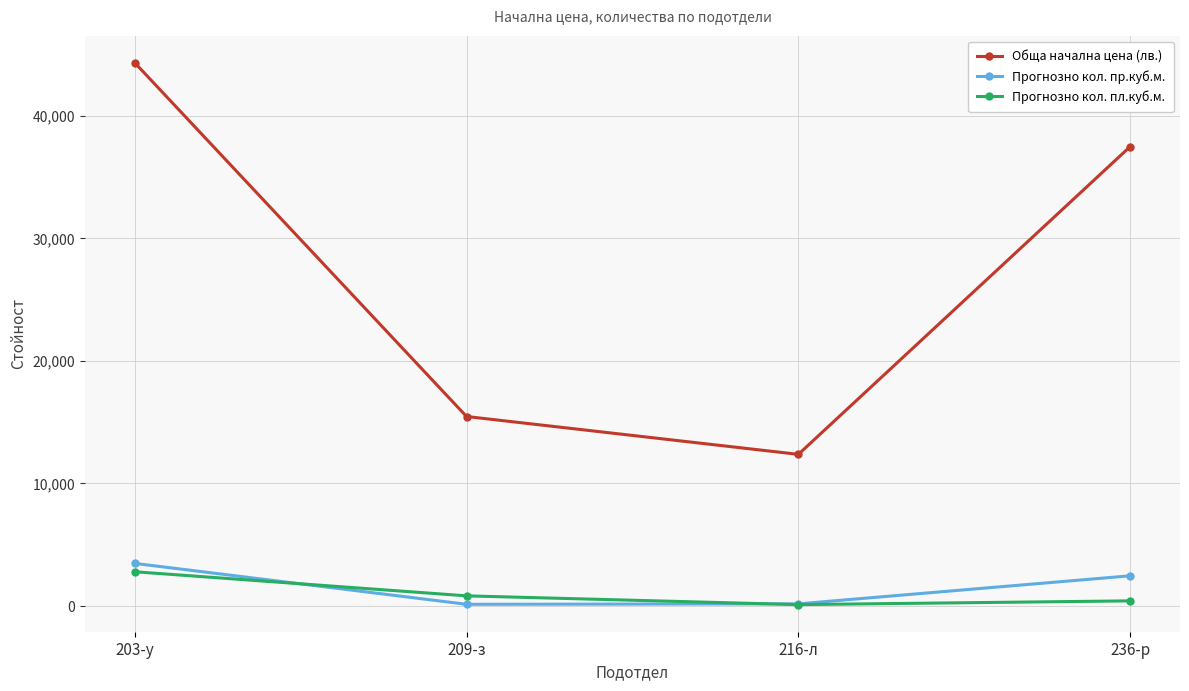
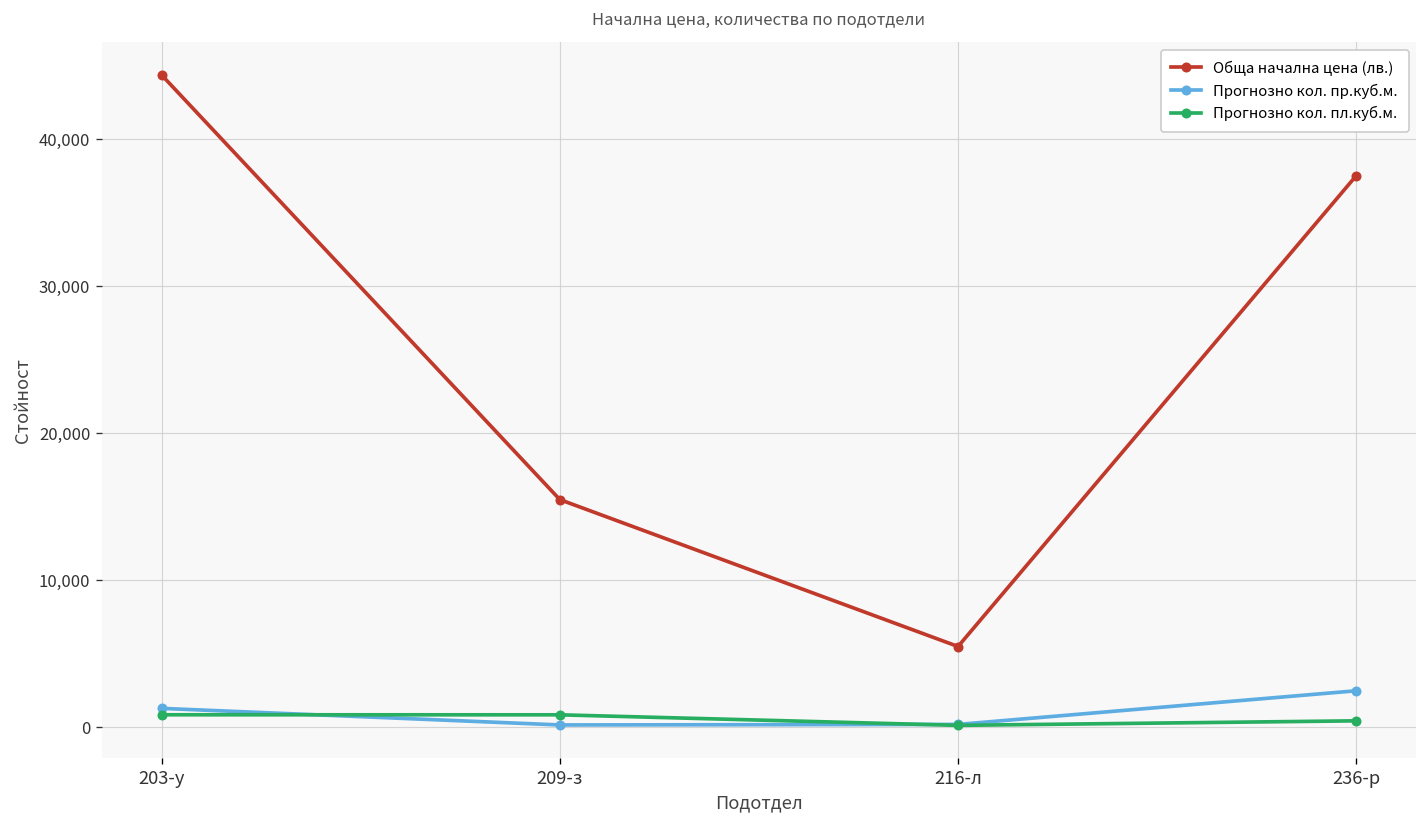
  {
    "Обща начална цена (лв.)": {
      "203-у": "44,300",
      "209-з": "15,500",
-     "216-л": "12,400",
+     "216-л": "5,500",
      "236-р": "37,500"
    },
    "Прогнозно кол. пр.куб.м.": {
-     "203-у": "3,500",
+     "203-у": "1,300",
      "209-з": "100",
      "236-р": "2,500"
    },
    "Прогнозно кол. пл.куб.м.": {
-     "203-у": "2,800",
+     "203-у": "800",
      "209-з": "800",
      "236-р": "400"
    }
  }
